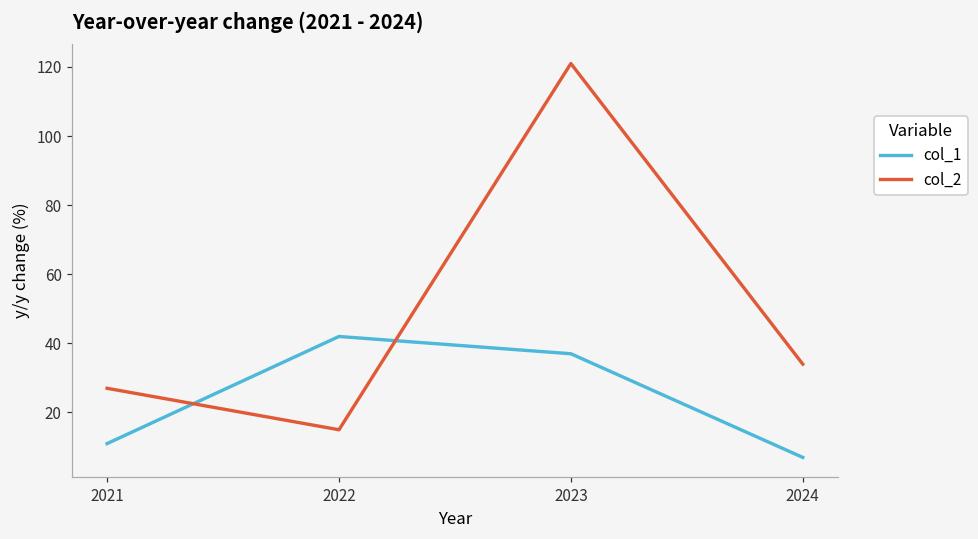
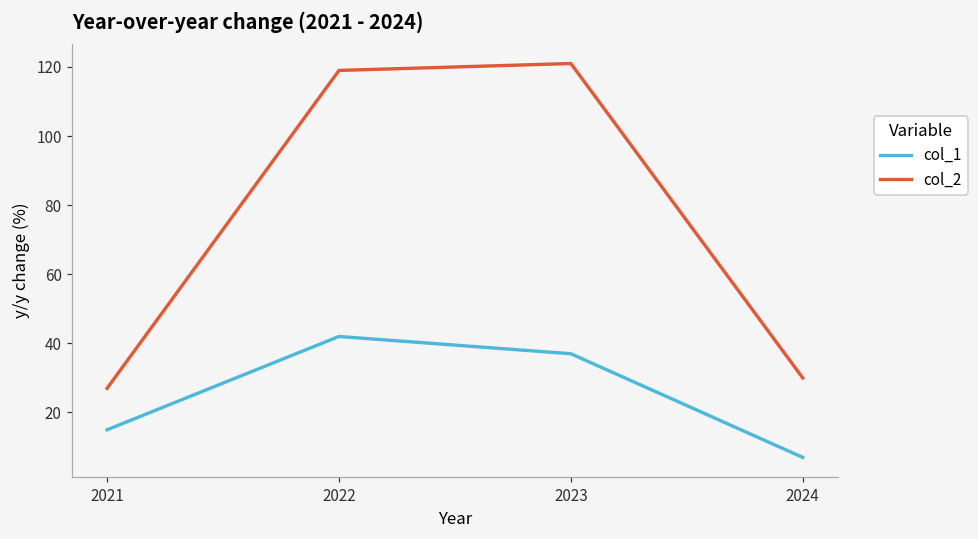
  {
    "col_1": {
-     "2021": 11,
+     "2021": 15,
      "2022": 42,
      "2023": 37,
      "2024": 7
    },
    "col_2": {
      "2021": 27,
-     "2022": 15,
+     "2022": 119,
      "2023": 121,
-     "2024": 34
+     "2024": 30
    }
  }
